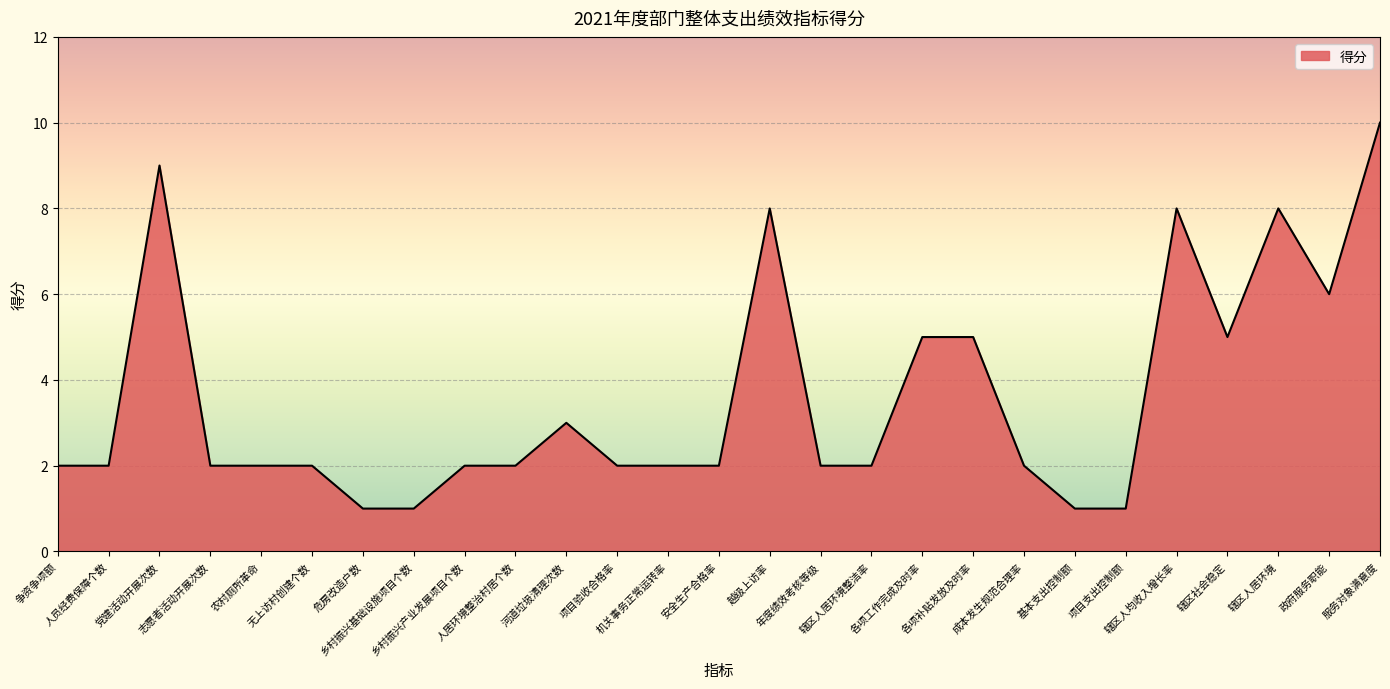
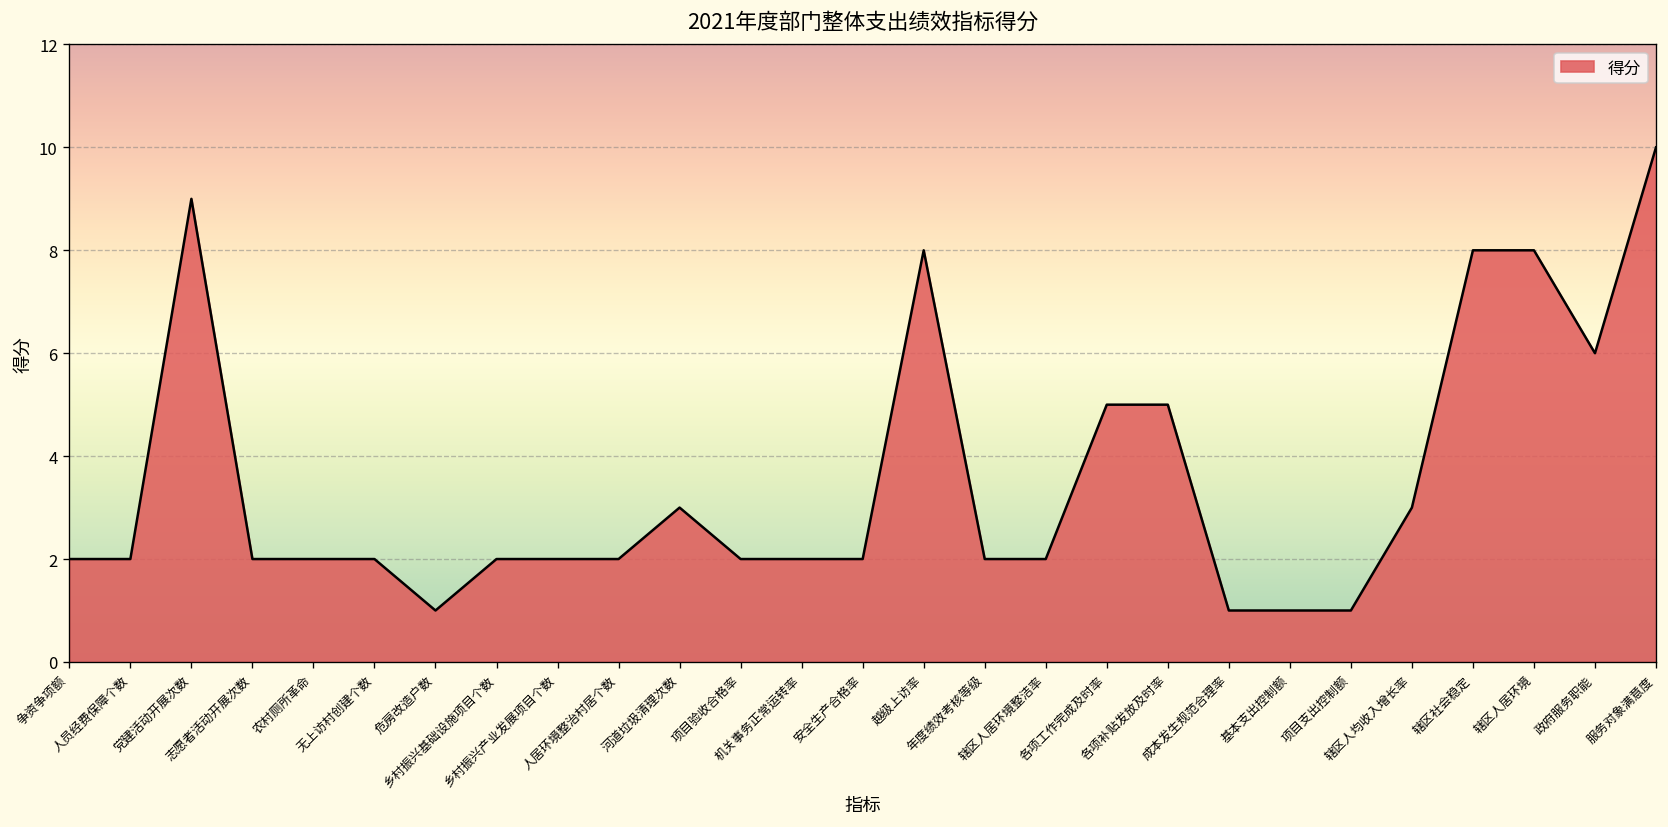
  {
    "争资争项额": 2,
    "人员经费保障个数": 2,
    "党建活动开展次数": 9,
    "志愿者活动开展次数": 2,
    "农村厕所革命": 2,
    "无上访村创建个数": 2,
    "危房改造户数": 1,
-   "乡村振兴基础设施项目个数": 1,
+   "乡村振兴基础设施项目个数": 2,
    "乡村振兴产业发展项目个数": 2,
    "人居环境整治村居个数": 2,
    "河道垃圾清理次数": 3,
    "项目验收合格率": 2,
    "机关事务正常运转率": 2,
    "安全生产合格率": 2,
    "越级上访率": 8,
    "年度绩效考核等级": 2,
    "辖区人居环境整洁率": 2,
    "各项工作完成及时率": 5,
    "各项补贴发放及时率": 5,
-   "成本发生规范合理率": 2,
+   "成本发生规范合理率": 1,
    "基本支出控制额": 1,
    "项目支出控制额": 1,
-   "辖区人均收入增长率": 8,
-   "辖区社会稳定": 5,
+   "辖区人均收入增长率": 3,
+   "辖区社会稳定": 8,
    "辖区人居环境": 8,
    "政府服务职能": 6,
    "服务对象满意度": 10
  }
